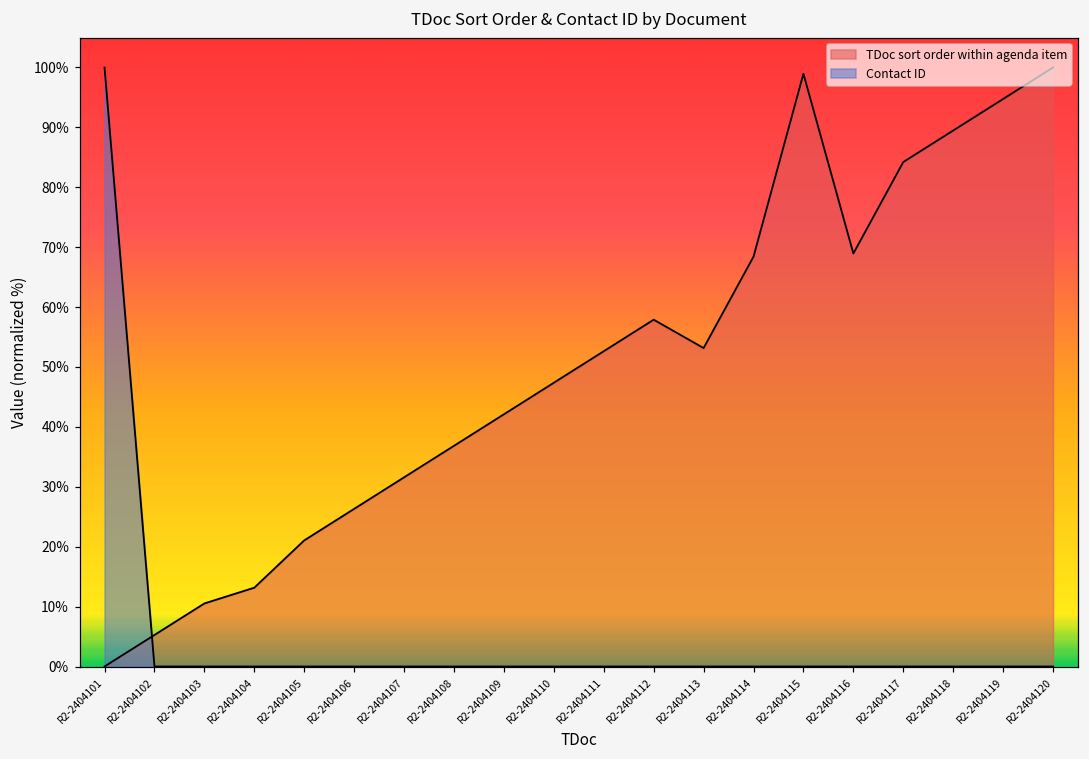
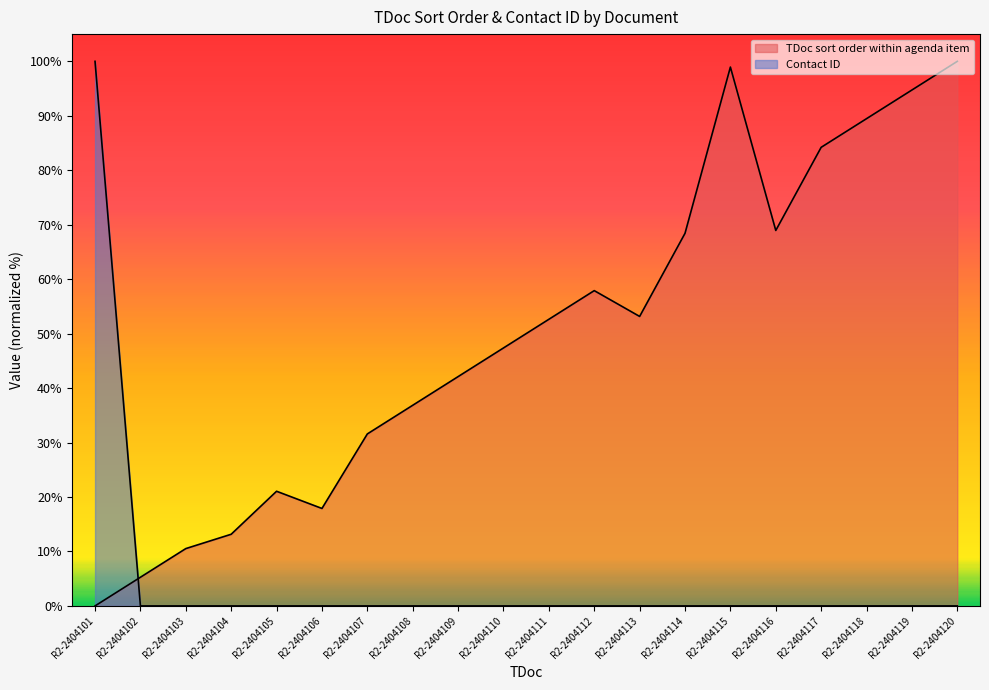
  {
    "TDoc sort order within agenda item": {
      "R2-2404101": "0%",
      "R2-2404102": "5%",
      "R2-2404103": "11%",
      "R2-2404104": "13%",
      "R2-2404105": "21%",
-     "R2-2404106": "26%",
+     "R2-2404106": "18%",
      "R2-2404107": "32%",
      "R2-2404108": "37%",
      "R2-2404109": "42%",
      "R2-2404110": "47%",
      "R2-2404111": "53%",
      "R2-2404112": "58%",
      "R2-2404113": "53%",
      "R2-2404114": "68%",
      "R2-2404115": "99%",
      "R2-2404116": "69%",
      "R2-2404117": "84%",
      "R2-2404118": "89%",
      "R2-2404119": "95%"
    },
    "Contact ID": {
      "R2-2404101": "100%",
      "R2-2404102": "0%",
      "R2-2404103": "0%",
      "R2-2404104": "0%",
      "R2-2404105": "0%",
      "R2-2404106": "0%",
      "R2-2404107": "0%",
      "R2-2404108": "0%",
      "R2-2404109": "0%",
      "R2-2404110": "0%",
      "R2-2404111": "0%",
      "R2-2404112": "0%",
      "R2-2404113": "0%",
      "R2-2404114": "0%",
      "R2-2404115": "0%",
      "R2-2404116": "0%",
      "R2-2404117": "0%",
      "R2-2404118": "0%",
      "R2-2404119": "0%",
      "R2-2404120": "0%"
    }
  }
